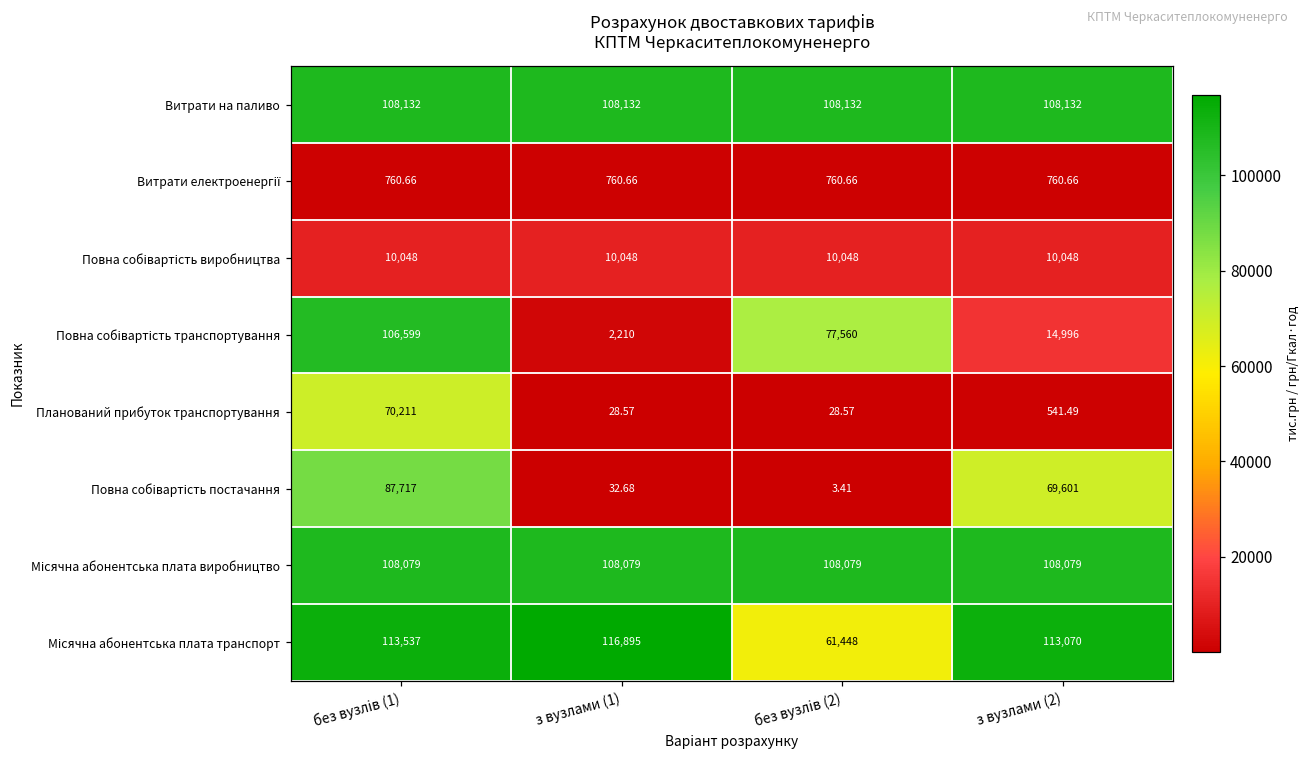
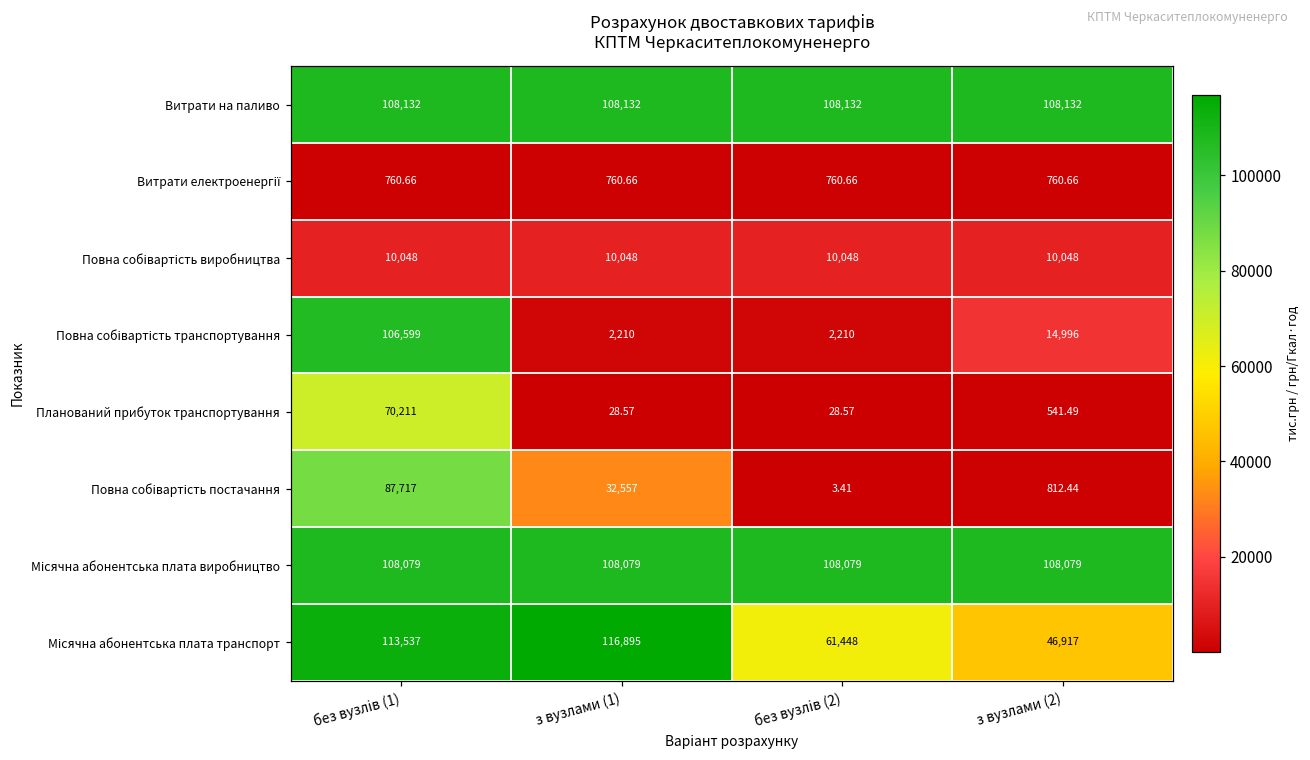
  {
    "Витрати на паливо": {
      "без вузлів (1)": "108,132",
      "з вузлами (1)": "108,132",
      "без вузлів (2)": "108,132",
      "з вузлами (2)": "108,132"
    },
    "Витрати електроенергії": {
      "без вузлів (1)": "760.66",
      "з вузлами (1)": "760.66",
      "без вузлів (2)": "760.66",
      "з вузлами (2)": "760.66"
    },
    "Повна собівартість виробництва": {
      "без вузлів (1)": "10,048",
      "з вузлами (1)": "10,048",
      "без вузлів (2)": "10,048",
      "з вузлами (2)": "10,048"
    },
    "Повна собівартість транспортування": {
      "без вузлів (1)": "106,599",
      "з вузлами (1)": "2,210",
-     "без вузлів (2)": "77,560",
+     "без вузлів (2)": "2,210",
      "з вузлами (2)": "14,996"
    },
    "Планований прибуток транспортування": {
      "без вузлів (1)": "70,211",
      "з вузлами (1)": "28.57",
      "без вузлів (2)": "28.57",
      "з вузлами (2)": "541.49"
    },
    "Повна собівартість постачання": {
      "без вузлів (1)": "87,717",
-     "з вузлами (1)": "32.68",
+     "з вузлами (1)": "32,557",
      "без вузлів (2)": "3.41",
-     "з вузлами (2)": "69,601"
+     "з вузлами (2)": "812.44"
    },
    "Місячна абонентська плата виробництво": {
      "без вузлів (1)": "108,079",
      "з вузлами (1)": "108,079",
      "без вузлів (2)": "108,079",
      "з вузлами (2)": "108,079"
    },
    "Місячна абонентська плата транспорт": {
      "без вузлів (1)": "113,537",
      "з вузлами (1)": "116,895",
      "без вузлів (2)": "61,448",
-     "з вузлами (2)": "113,070"
+     "з вузлами (2)": "46,917"
    }
  }
